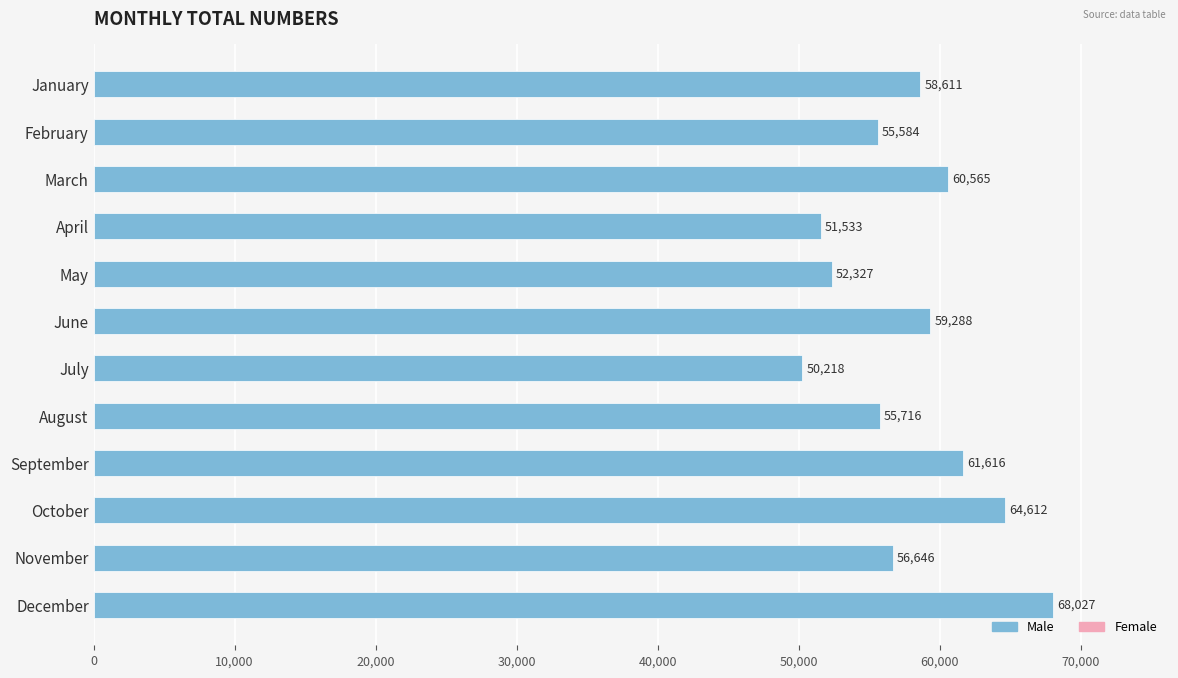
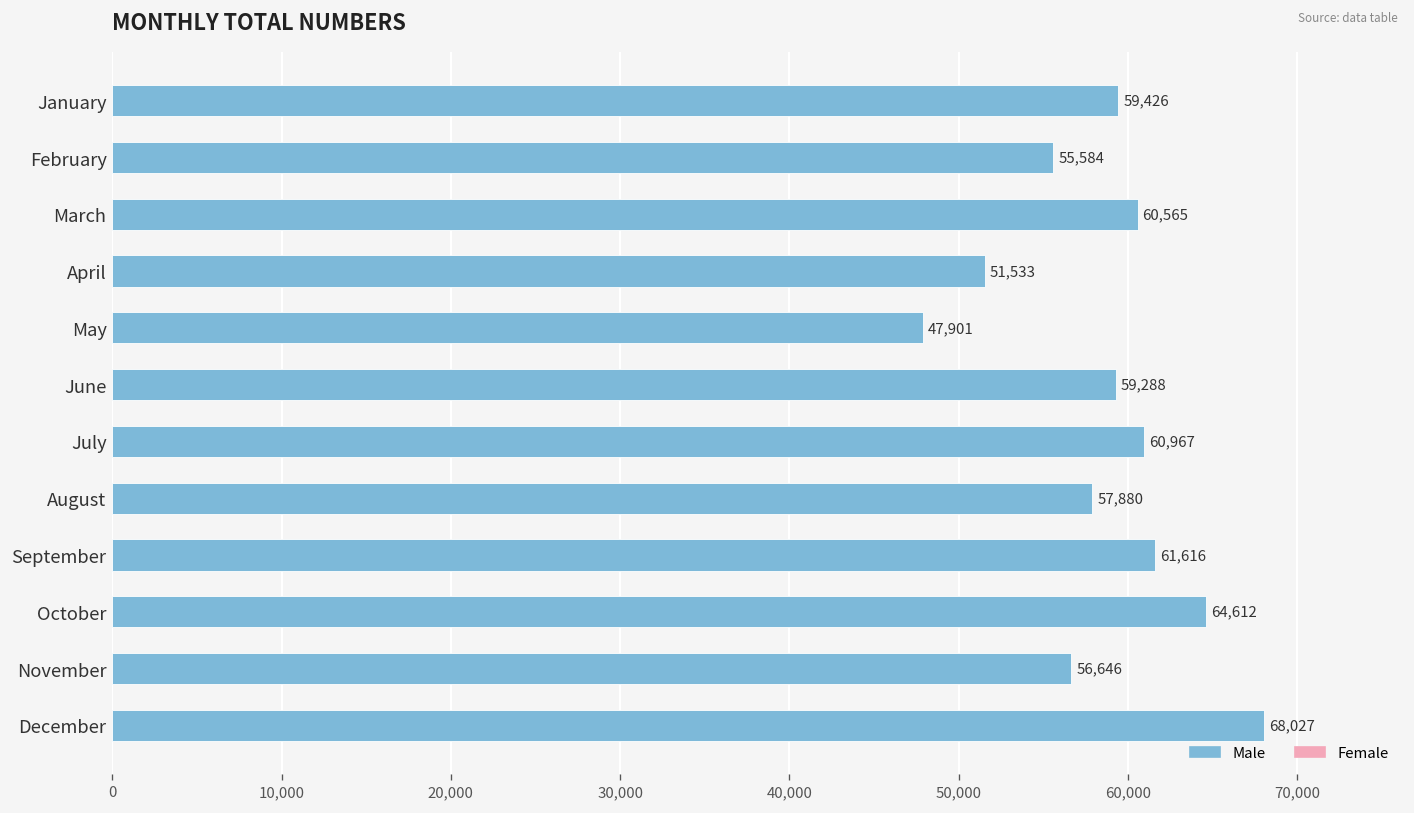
  {
-   "January": "58,611",
+   "January": "59,426",
    "February": "55,584",
    "March": "60,565",
    "April": "51,533",
-   "May": "52,327",
+   "May": "47,901",
    "June": "59,288",
-   "July": "50,218",
-   "August": "55,716",
+   "July": "60,967",
+   "August": "57,880",
    "September": "61,616",
    "October": "64,612",
    "November": "56,646",
    "December": "68,027"
  }
